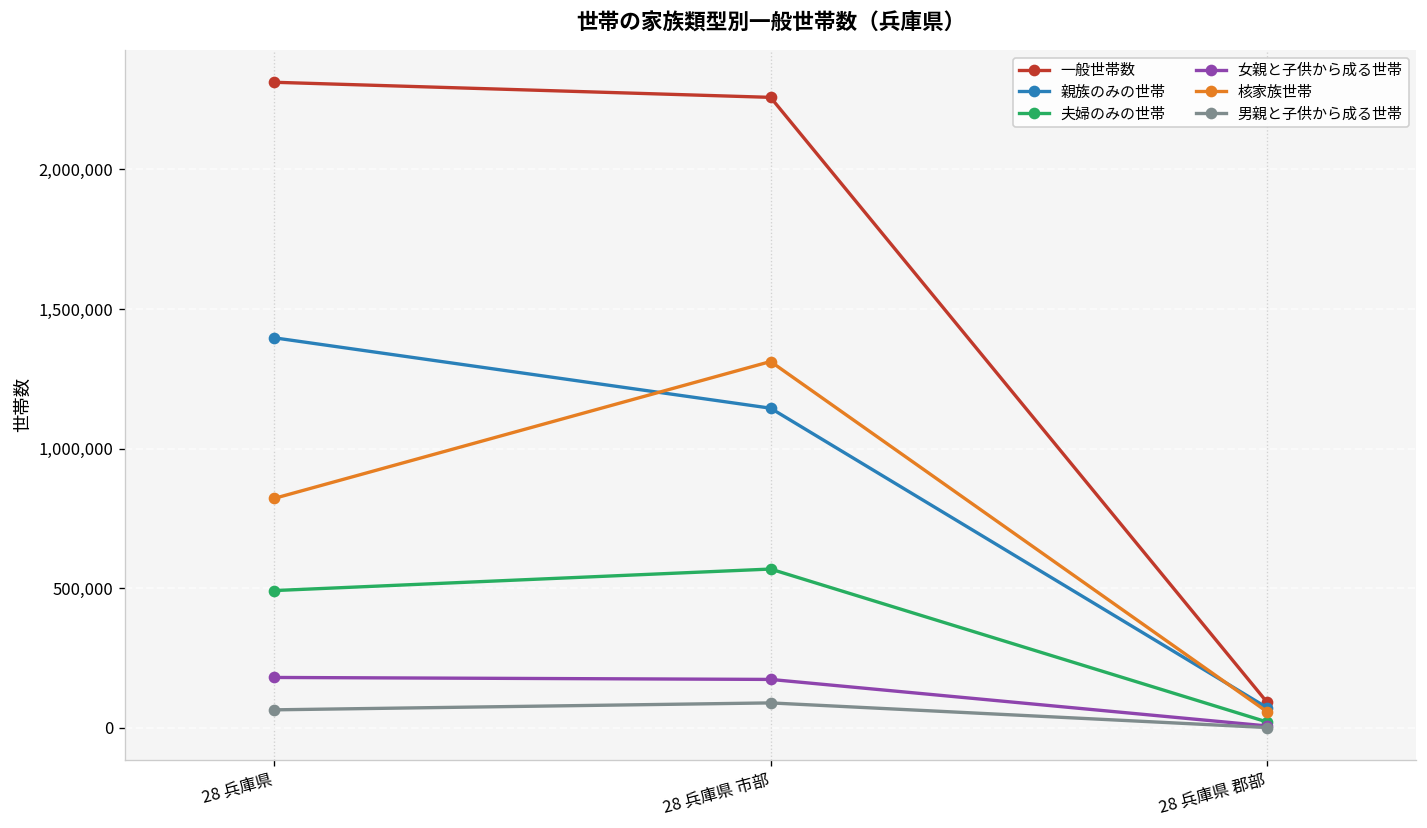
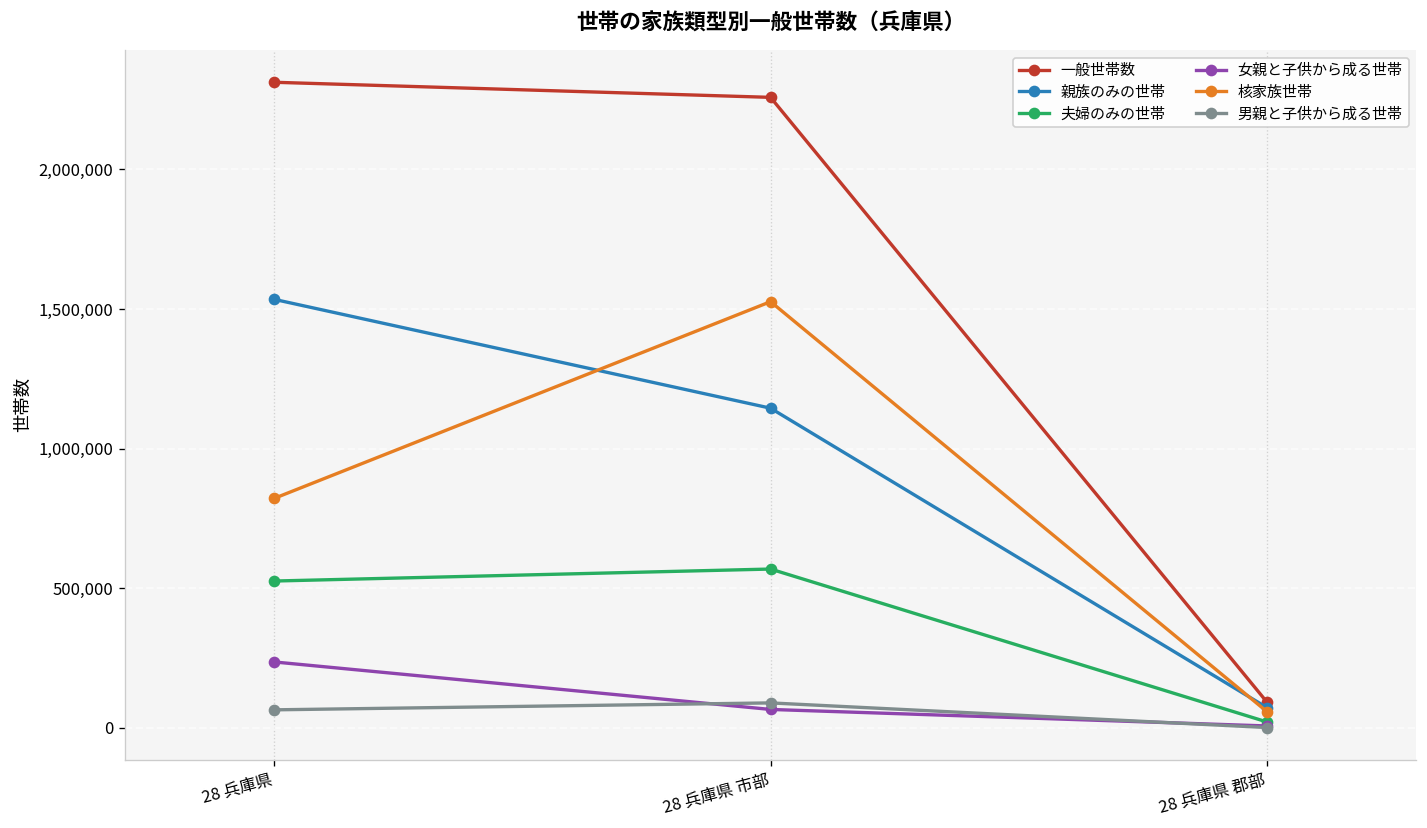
  {
    "一般世帯数": {
      "28 兵庫県": "2,310,000",
      "28 兵庫県 市部": "2,260,000",
      "28 兵庫県 郡部": "90,000"
    },
    "親族のみの世帯": {
-     "28 兵庫県": "1,400,000",
+     "28 兵庫県": "1,530,000",
      "28 兵庫県 市部": "1,150,000",
      "28 兵庫県 郡部": "70,000"
    },
    "夫婦のみの世帯": {
-     "28 兵庫県": "490,000",
+     "28 兵庫県": "530,000",
      "28 兵庫県 市部": "570,000",
      "28 兵庫県 郡部": "20,000"
    },
    "女親と子供から成る世帯": {
-     "28 兵庫県": "180,000",
-     "28 兵庫県 市部": "170,000"
+     "28 兵庫県": "240,000",
+     "28 兵庫県 市部": "70,000"
    },
    "核家族世帯": {
      "28 兵庫県": "820,000",
-     "28 兵庫県 市部": "1,310,000",
+     "28 兵庫県 市部": "1,530,000",
      "28 兵庫県 郡部": "60,000"
    },
    "男親と子供から成る世帯": {
      "28 兵庫県": "60,000",
      "28 兵庫県 市部": "90,000"
    }
  }
